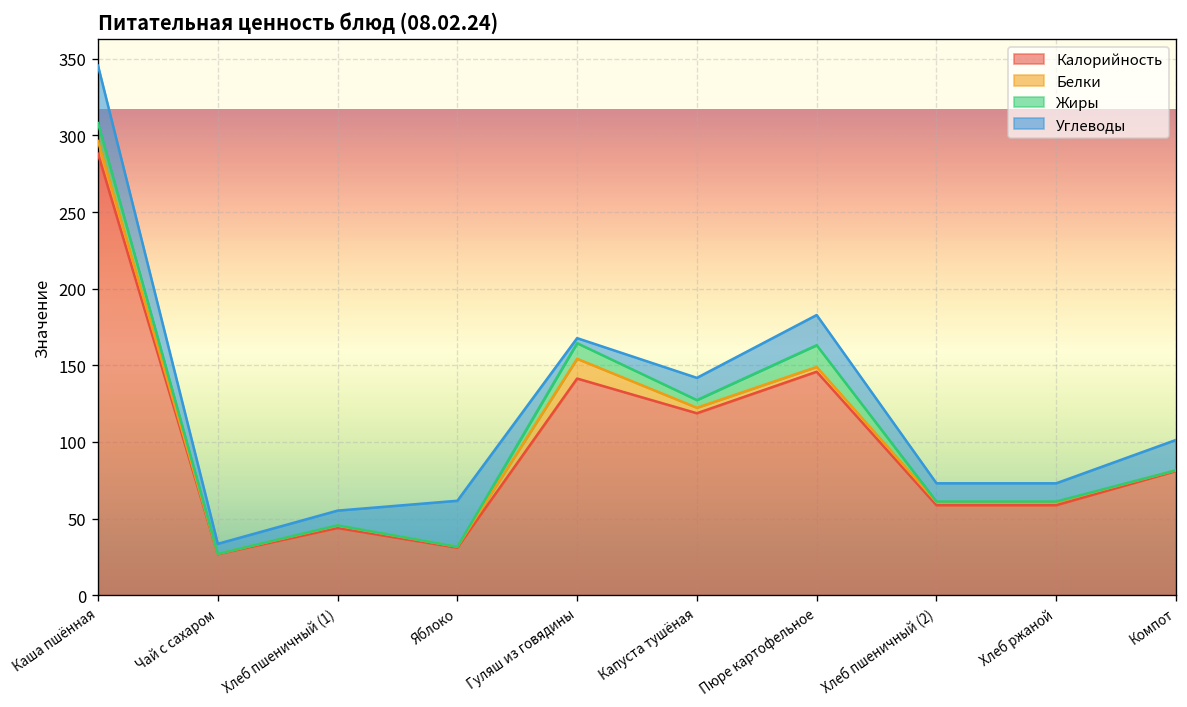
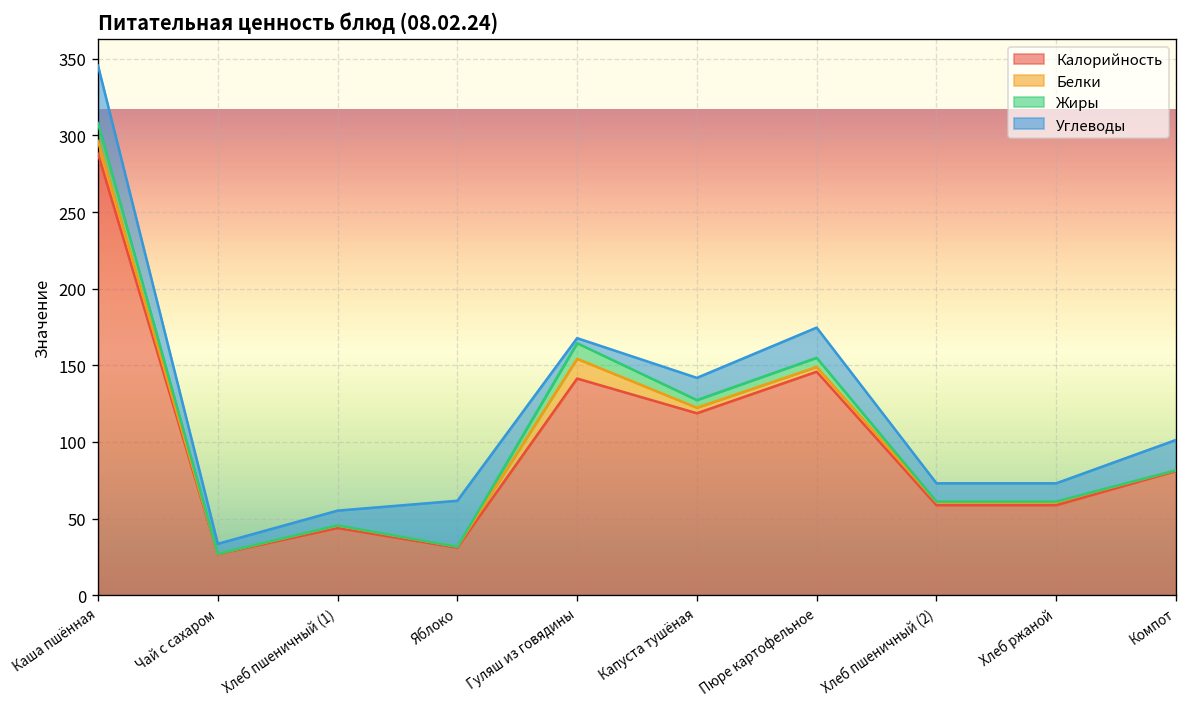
  {
    "Калорийность": {
      "Каша пшённая": 288,
      "Гуляш из говядины": 141,
      "Капуста тушёная": 119,
      "Пюре картофельное": 146
    },
    "Белки": {
      "Каша пшённая": 8,
      "Гуляш из говядины": 13,
      "Капуста тушёная": 4,
      "Пюре картофельное": 3
    },
    "Жиры": {
      "Каша пшённая": 12,
      "Гуляш из говядины": 10,
      "Капуста тушёная": 5,
-     "Пюре картофельное": 14
+     "Пюре картофельное": 6
    },
    "Углеводы": {
      "Каша пшённая": 38,
      "Чай с сахаром": 7,
      "Хлеб пшеничный (1)": 10,
      "Яблоко": 30,
      "Гуляш из говядины": 3,
      "Капуста тушёная": 15,
      "Пюре картофельное": 20,
      "Хлеб пшеничный (2)": 12,
      "Хлеб ржаной": 12,
      "Компот": 20
    }
  }
